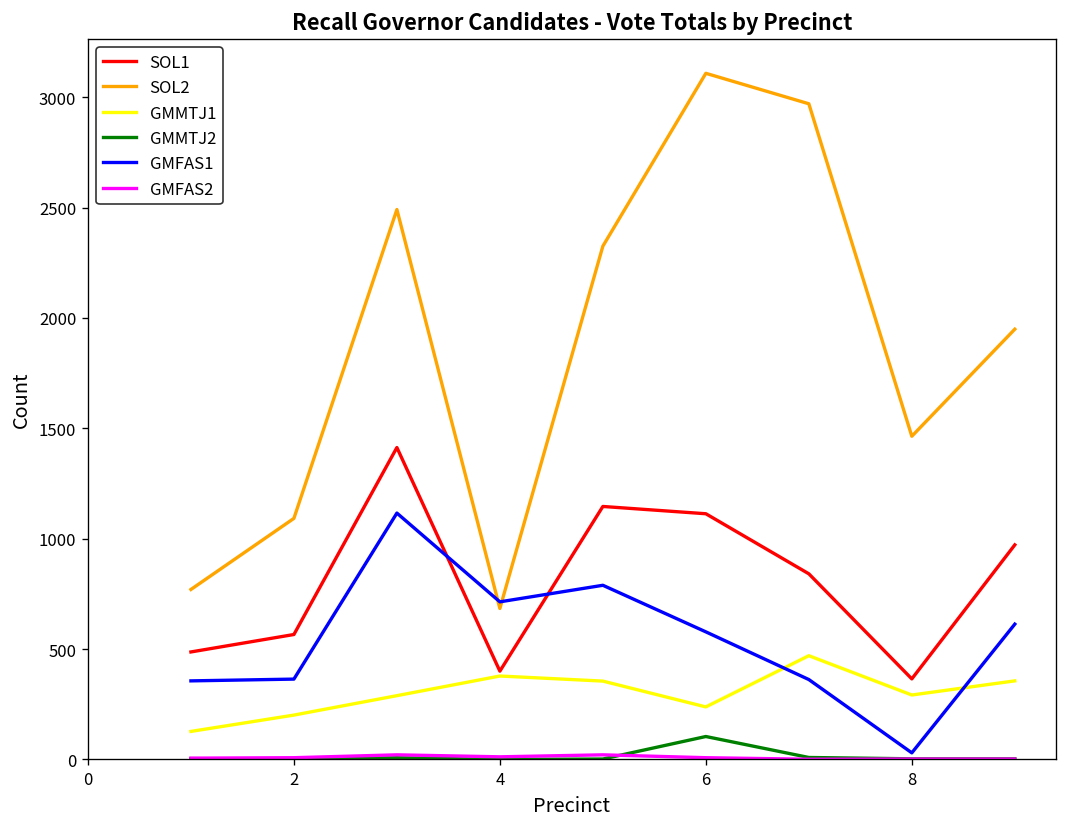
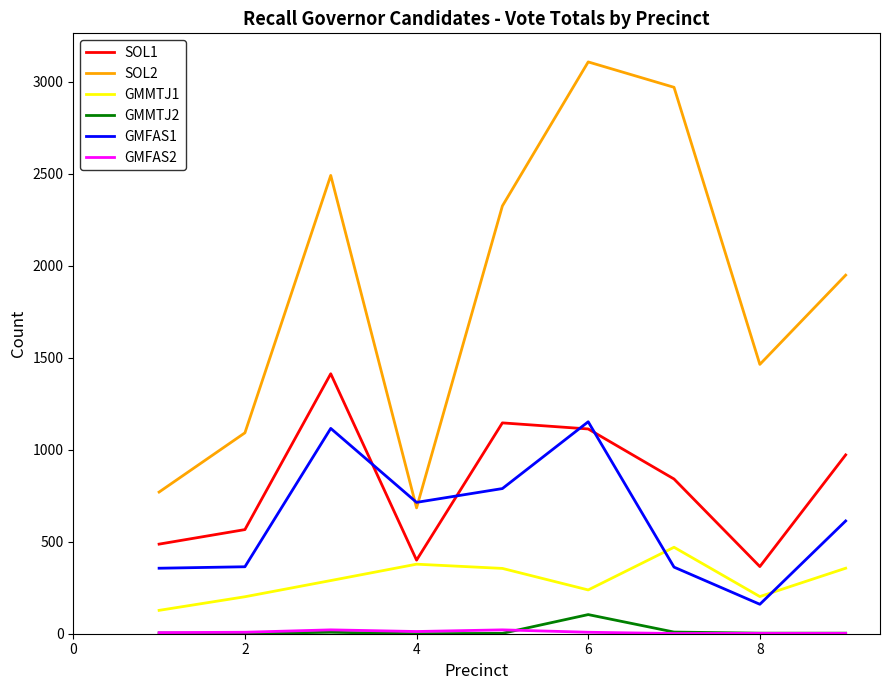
  {
    "SOL1": {
      "2": 570,
      "4": 400,
      "6": 1110,
      "8": 370
    },
    "SOL2": {
      "2": 1090,
      "4": 680,
      "6": 3110,
      "8": 1460
    },
    "GMMTJ1": {
      "2": 200,
      "4": 380,
      "6": 240,
-     "8": 290
+     "8": 200
    },
    "GMMTJ2": {
      "6": 100
    },
    "GMFAS1": {
      "2": 360,
      "4": 710,
-     "6": 580,
-     "8": 30
+     "6": 1150,
+     "8": 160
    },
    "GMFAS2": {
      "6": 10
    }
  }
